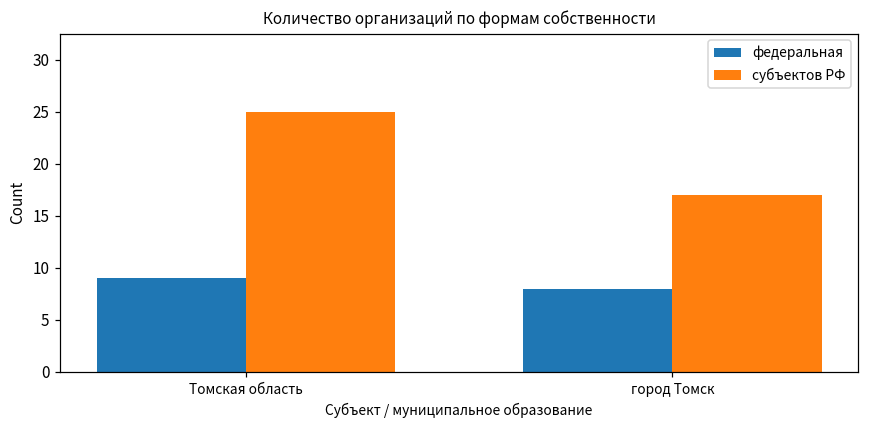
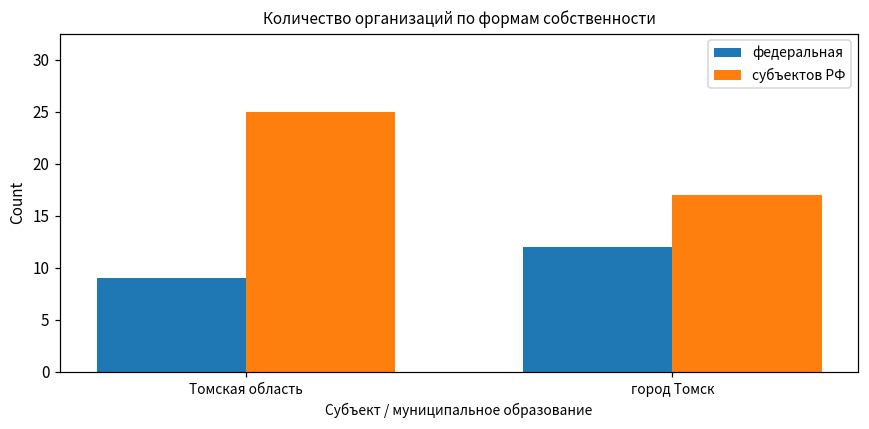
  {
    "федеральная": {
      "Томская область": 9,
-     "город Томск": 8
+     "город Томск": 12
    },
    "субъектов РФ": {
      "Томская область": 25,
      "город Томск": 17
    }
  }
